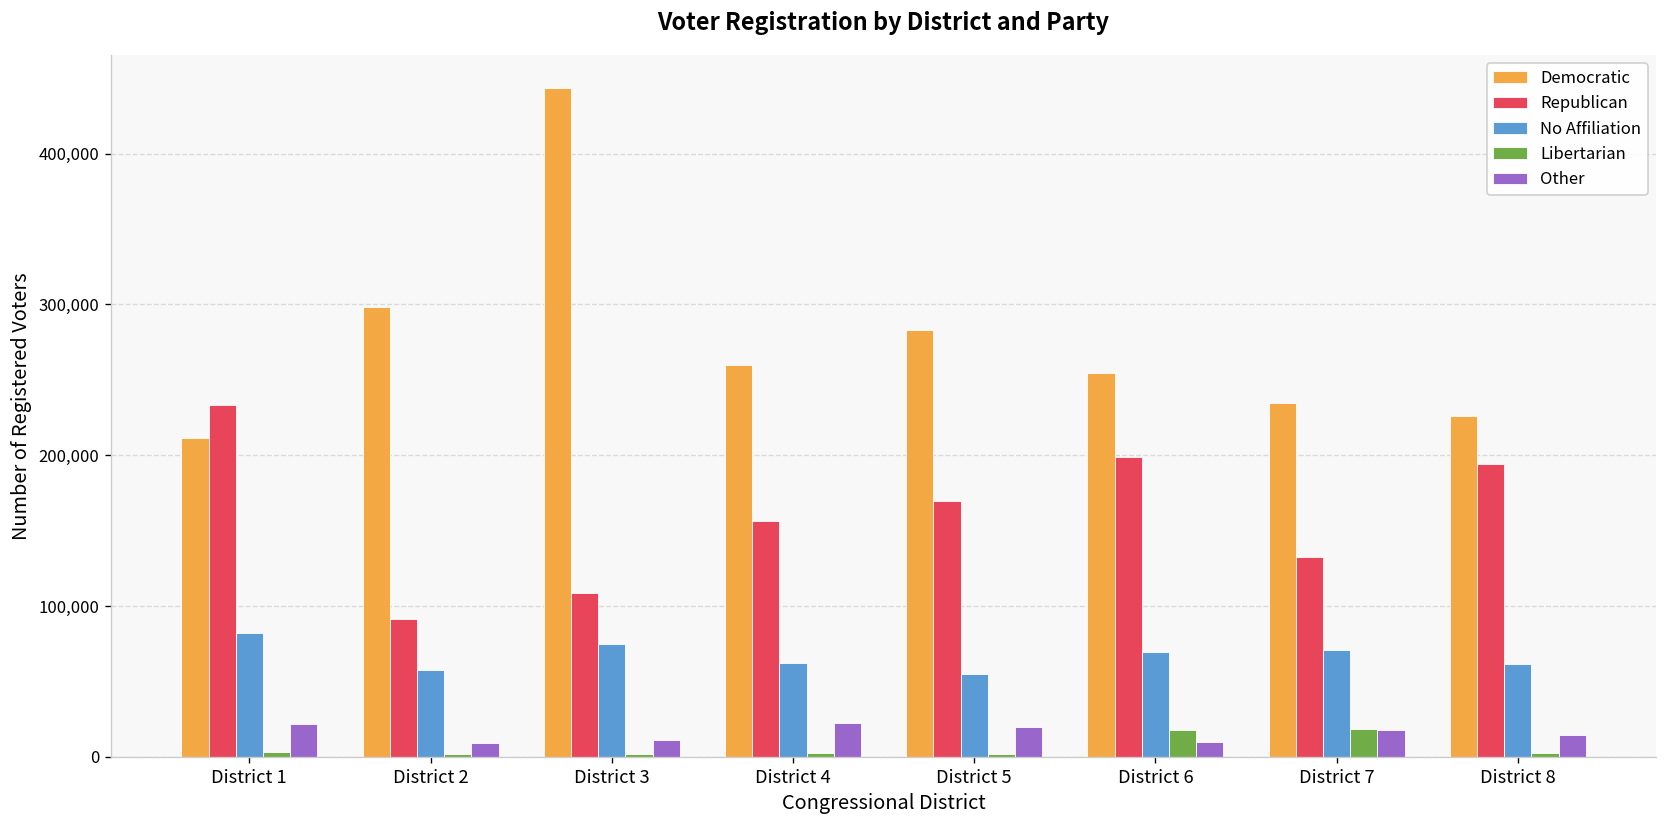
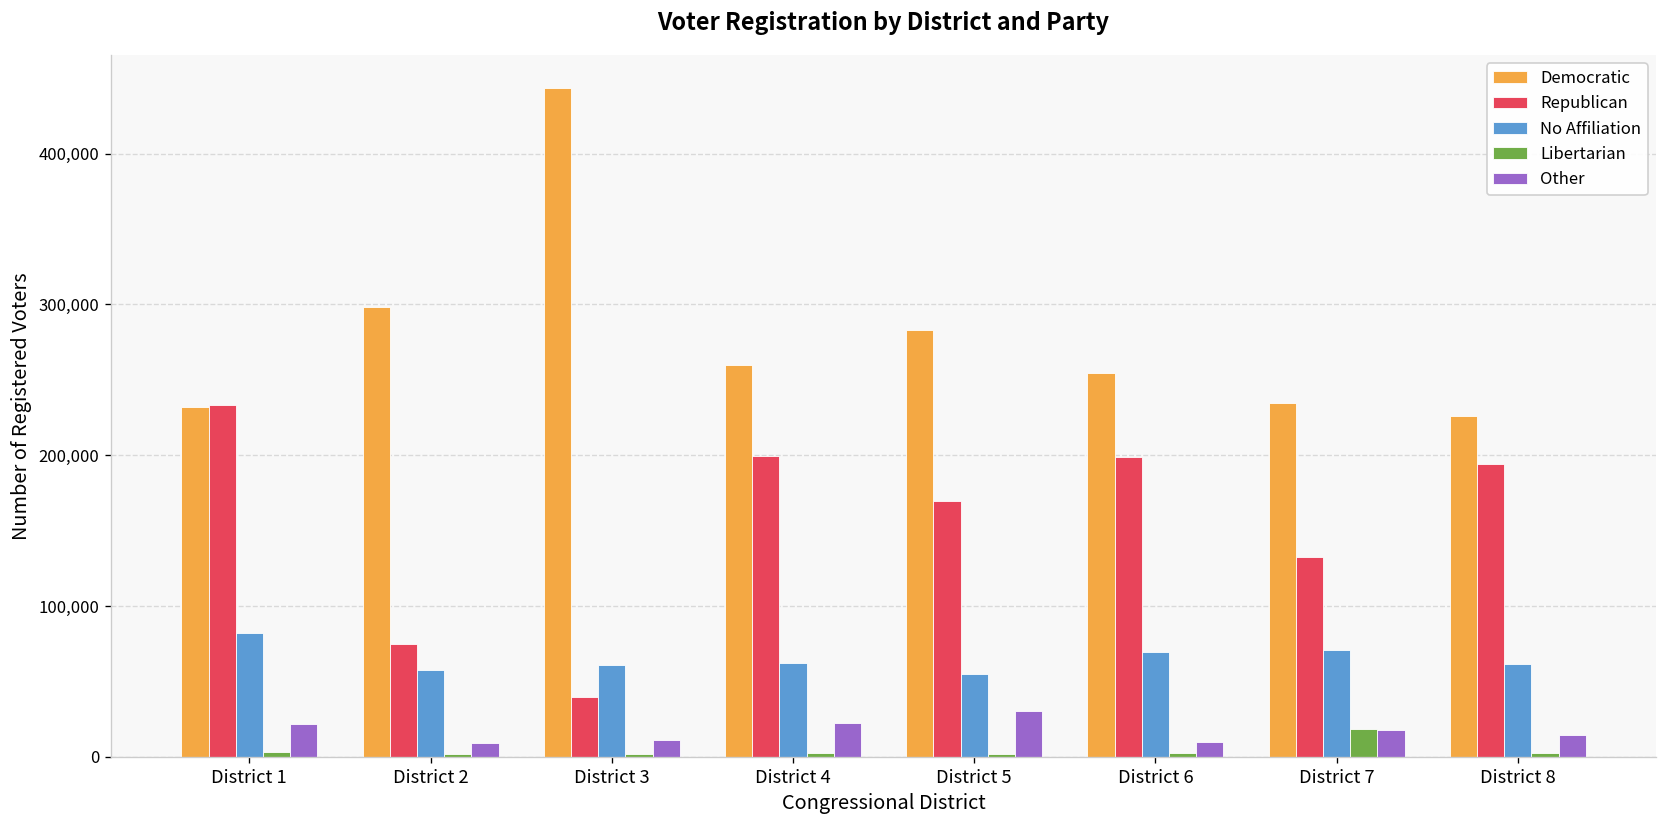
  {
    "Democratic": {
-     "District 1": "211,000",
+     "District 1": "232,000",
      "District 2": "298,000",
      "District 3": "443,000",
      "District 4": "260,000",
      "District 5": "283,000",
      "District 6": "254,000",
      "District 7": "235,000",
      "District 8": "226,000"
    },
    "Republican": {
      "District 1": "233,000",
-     "District 2": "91,000",
-     "District 3": "108,000",
-     "District 4": "157,000",
+     "District 2": "75,000",
+     "District 3": "40,000",
+     "District 4": "199,000",
      "District 5": "169,000",
      "District 6": "199,000",
      "District 7": "133,000",
      "District 8": "194,000"
    },
    "No Affiliation": {
      "District 1": "82,000",
      "District 2": "58,000",
-     "District 3": "75,000",
+     "District 3": "61,000",
      "District 4": "62,000",
      "District 5": "55,000",
      "District 6": "70,000",
      "District 7": "71,000",
      "District 8": "62,000"
    },
    "Libertarian": {
      "District 1": "3,000",
      "District 4": "3,000",
-     "District 6": "18,000",
+     "District 6": "3,000",
      "District 7": "18,000",
      "District 8": "2,000"
    },
    "Other": {
      "District 1": "22,000",
      "District 2": "9,000",
      "District 3": "11,000",
      "District 4": "23,000",
-     "District 5": "20,000",
+     "District 5": "30,000",
      "District 6": "10,000",
      "District 7": "18,000",
      "District 8": "15,000"
    }
  }
